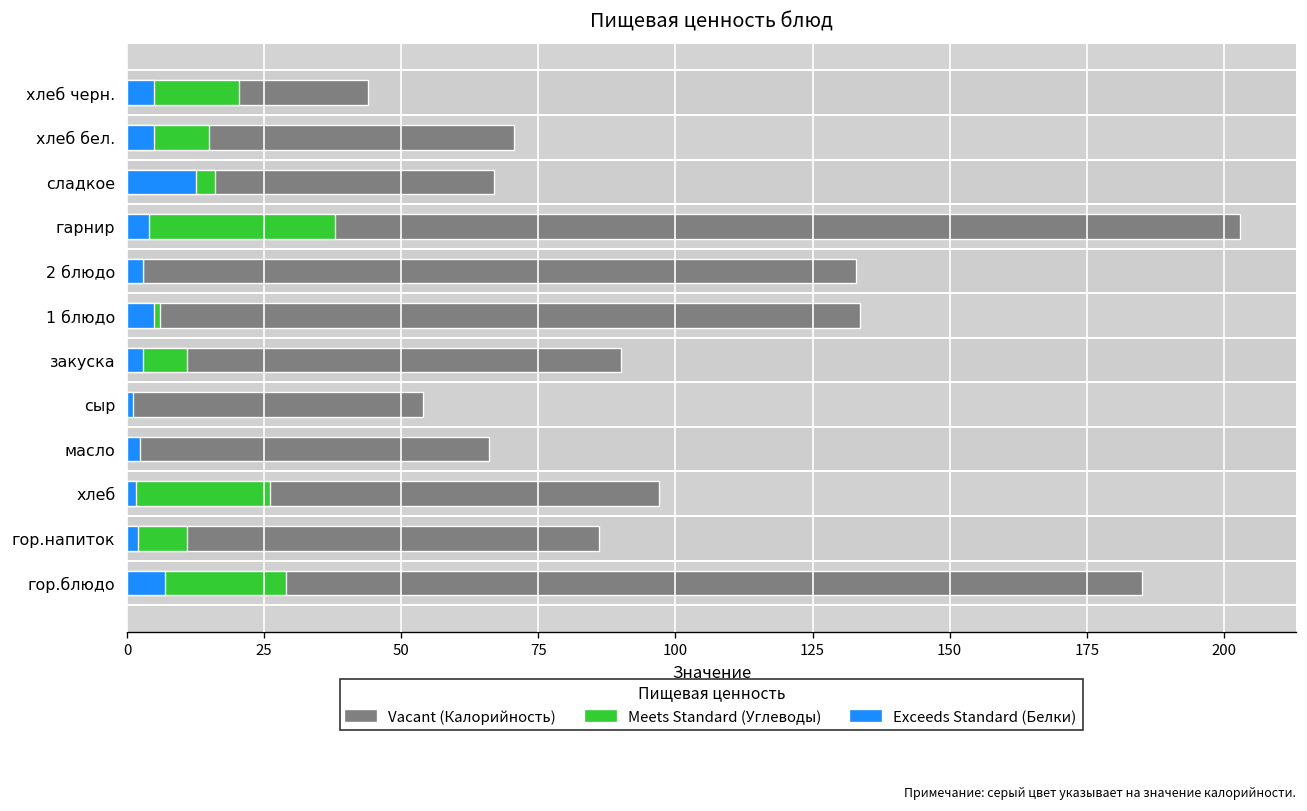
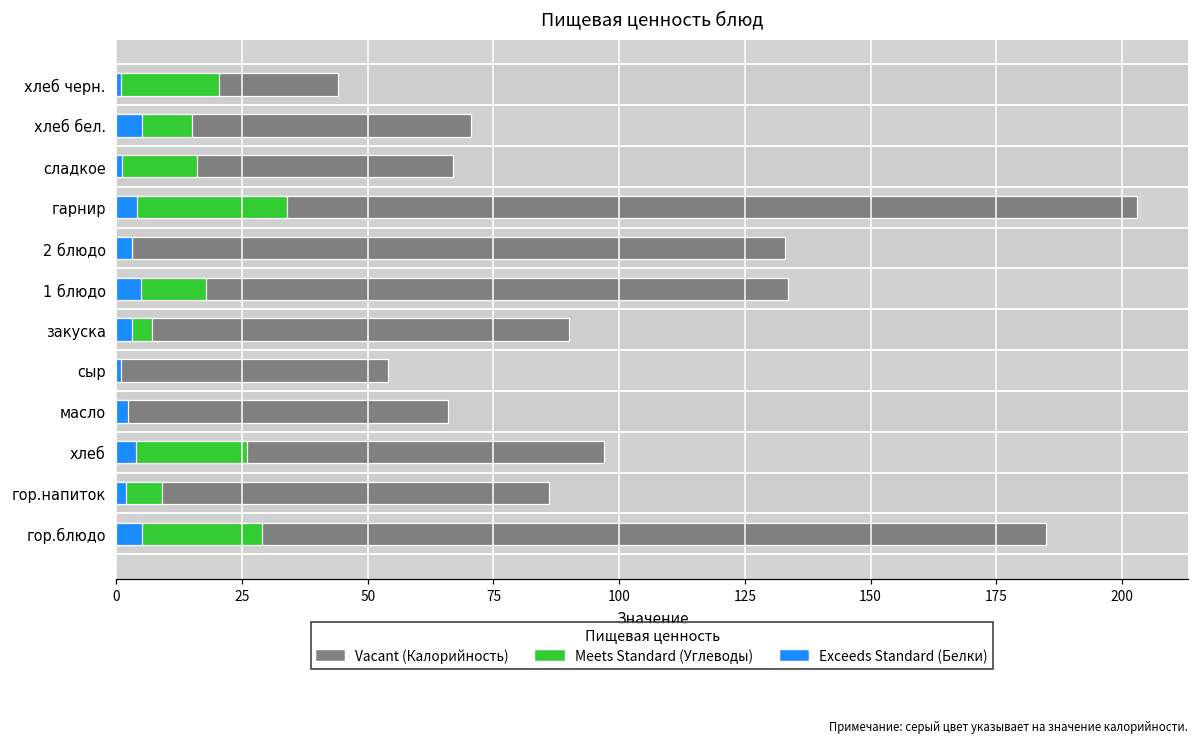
  {
    "Meets Standard (Углеводы)": {
-     "гарнир": 38,
-     "1 блюдо": 6,
-     "закуска": 11,
+     "гарнир": 34,
+     "1 блюдо": 18,
+     "закуска": 7,
      "сыр": 0,
-     "гор.напиток": 11
+     "гор.напиток": 9
    },
    "Exceeds Standard (Белки)": {
-     "хлеб черн.": 5,
-     "сладкое": 13,
-     "хлеб": 2,
-     "гор.блюдо": 7
+     "хлеб черн.": 1,
+     "сладкое": 1,
+     "хлеб": 4,
+     "гор.блюдо": 5
    }
  }
